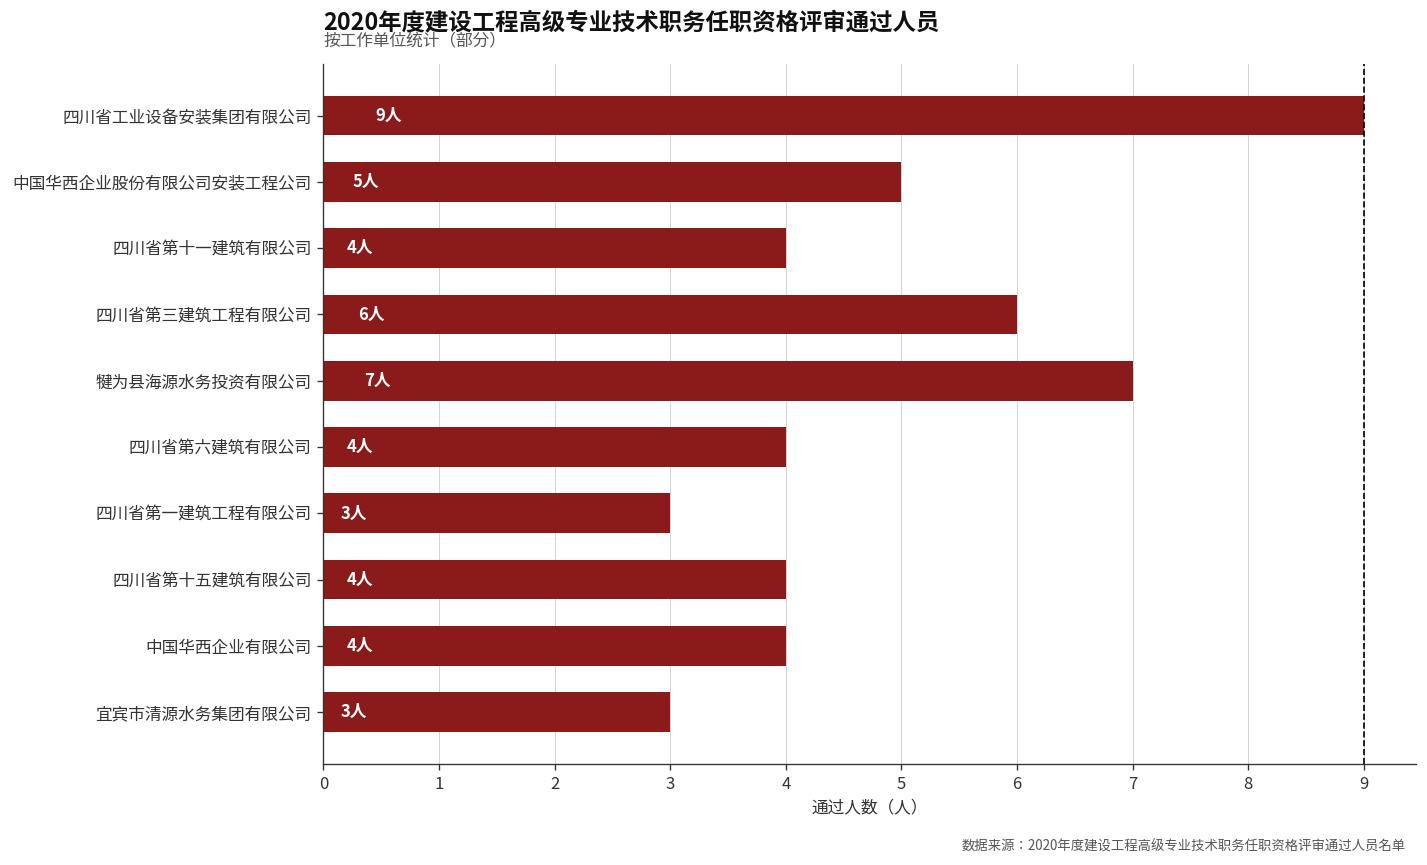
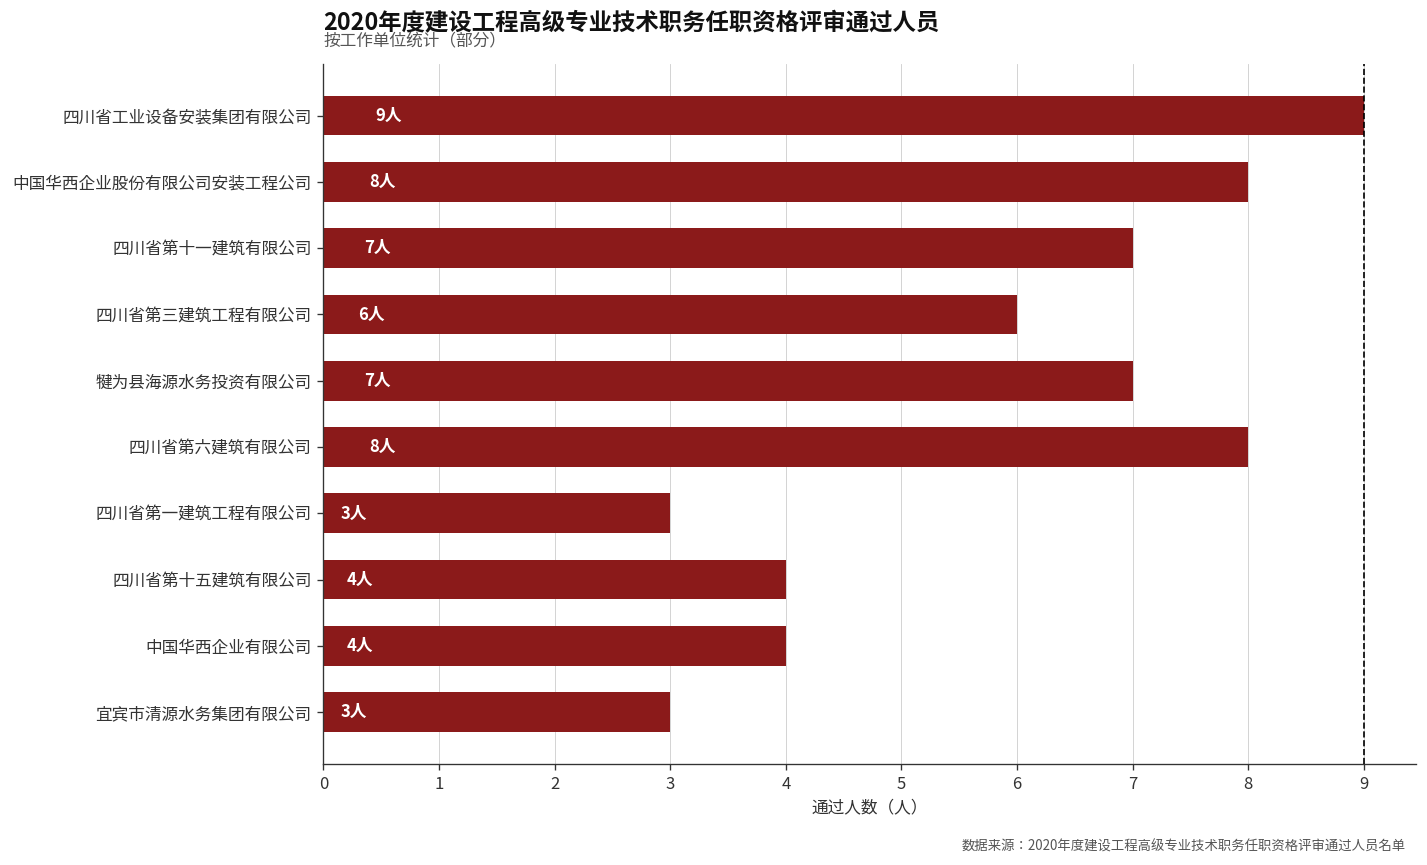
  {
    "四川省工业设备安装集团有限公司": "9人",
-   "中国华西企业股份有限公司安装工程公司": "5人",
-   "四川省第十一建筑有限公司": "4人",
+   "中国华西企业股份有限公司安装工程公司": "8人",
+   "四川省第十一建筑有限公司": "7人",
    "四川省第三建筑工程有限公司": "6人",
    "犍为县海源水务投资有限公司": "7人",
-   "四川省第六建筑有限公司": "4人",
+   "四川省第六建筑有限公司": "8人",
    "四川省第一建筑工程有限公司": "3人",
    "四川省第十五建筑有限公司": "4人",
    "中国华西企业有限公司": "4人",
    "宜宾市清源水务集团有限公司": "3人"
  }
